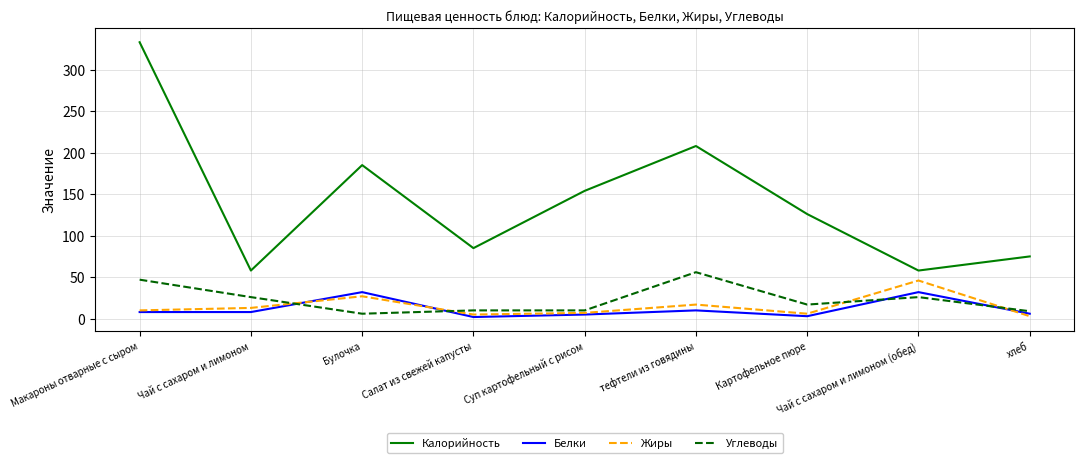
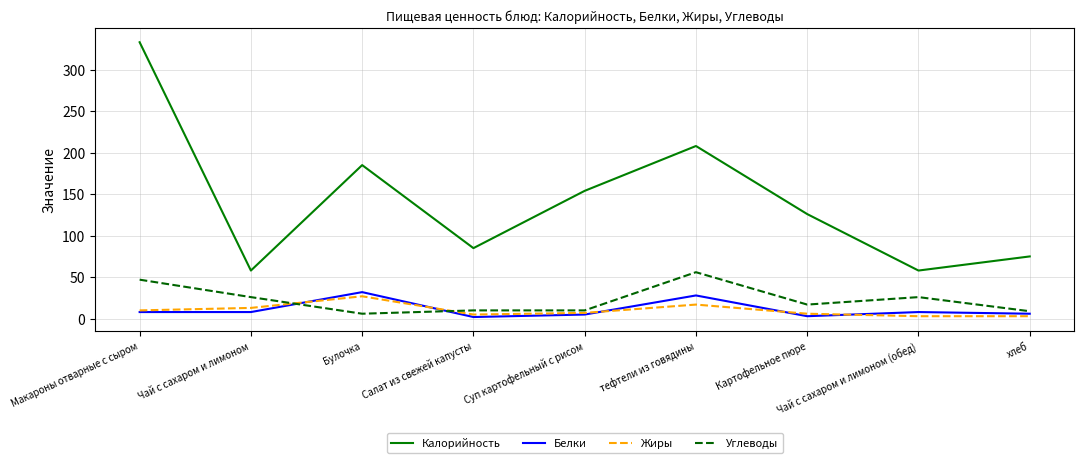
  {
    "Белки": {
      "Чай с сахаром и лимоном": 10,
      "Булочка": 30,
-     "тефтели из говядины": 10,
-     "Чай с сахаром и лимоном (обед)": 30
+     "тефтели из говядины": 30,
+     "Чай с сахаром и лимоном (обед)": 10
    },
    "Жиры": {
      "Чай с сахаром и лимоном": 10,
      "Булочка": 30,
      "тефтели из говядины": 20,
-     "Чай с сахаром и лимоном (обед)": 50
+     "Чай с сахаром и лимоном (обед)": 0
    }
  }
